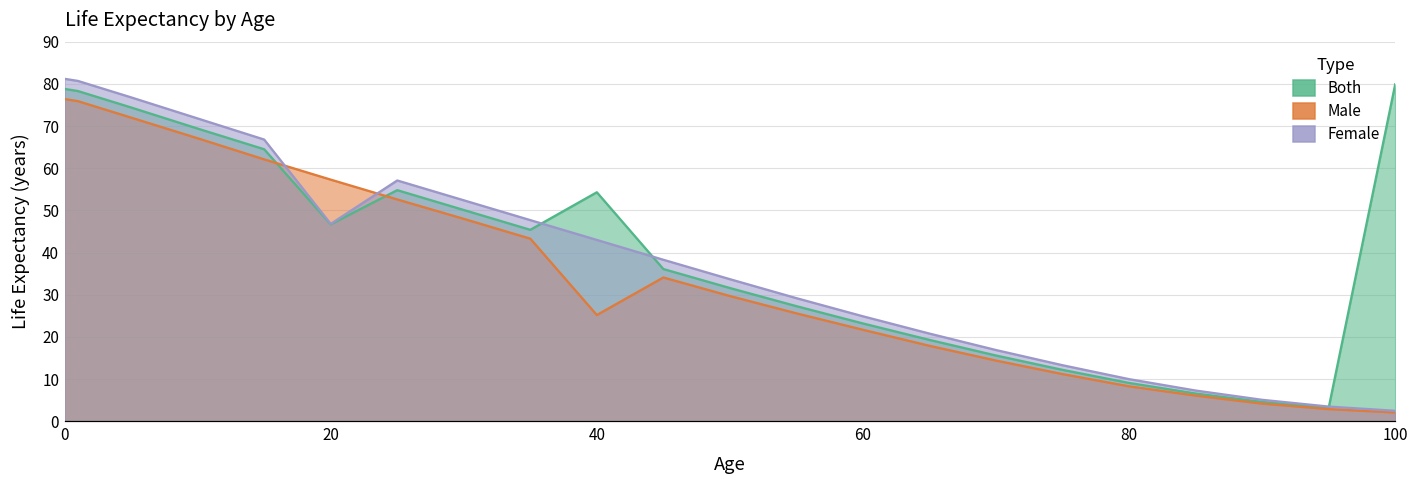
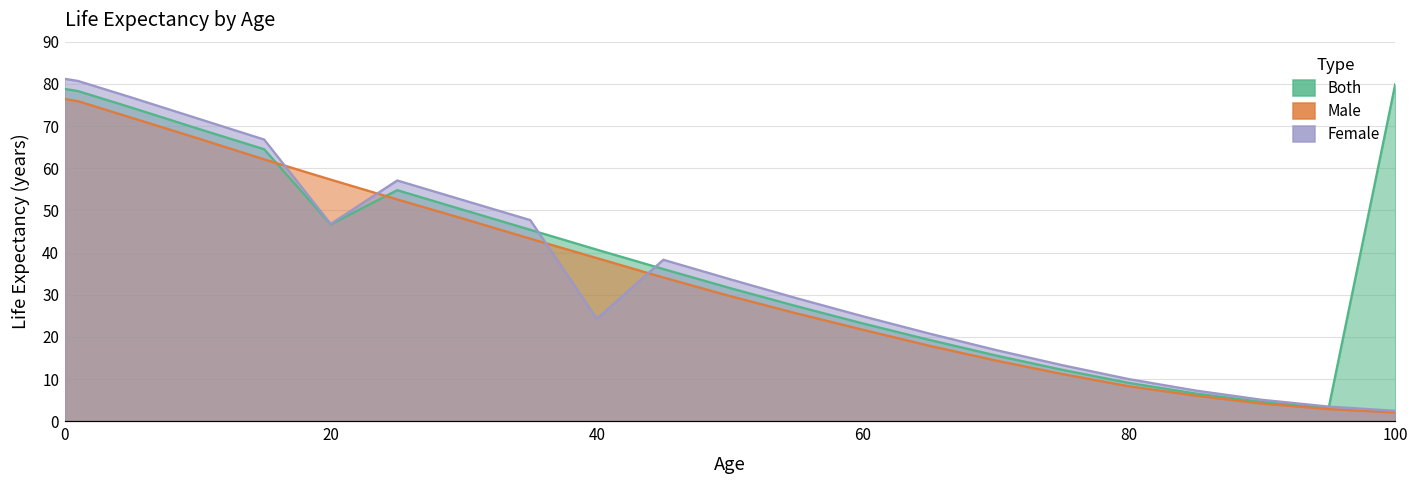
  {
    "Both": {
      "0": 79,
-     "40": 54,
+     "40": 41,
      "60": 23,
      "80": 9,
      "100": 80
    },
    "Male": {
      "0": 76,
      "20": 57,
-     "40": 25,
+     "40": 39,
      "60": 22,
      "80": 8
    },
    "Female": {
      "0": 81,
-     "40": 43,
+     "40": 24,
      "60": 25,
      "80": 10
    }
  }
